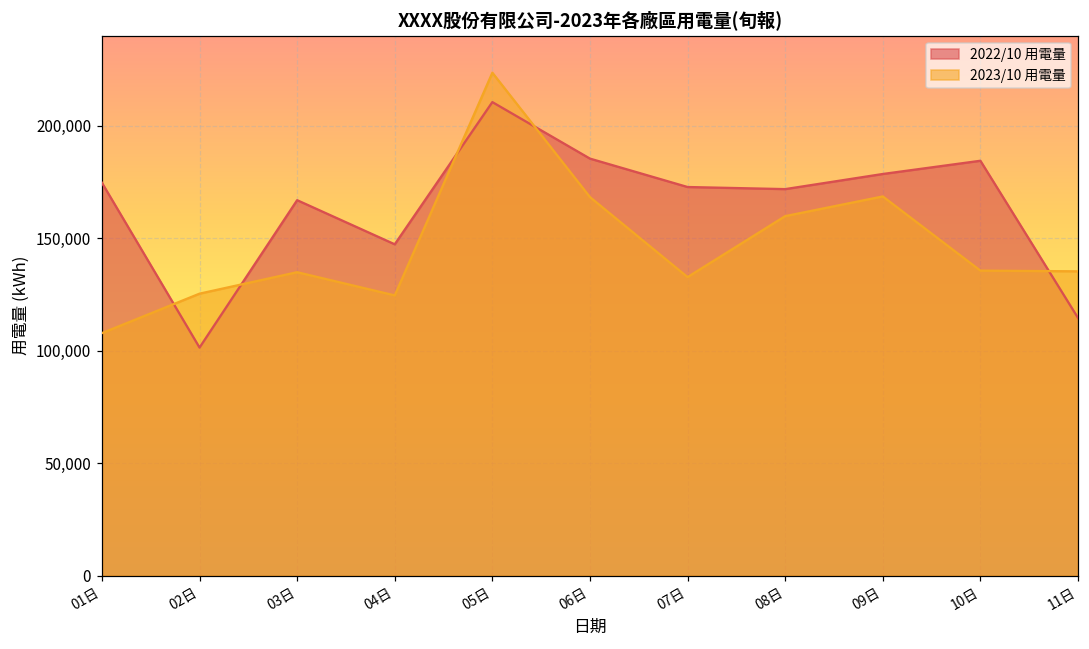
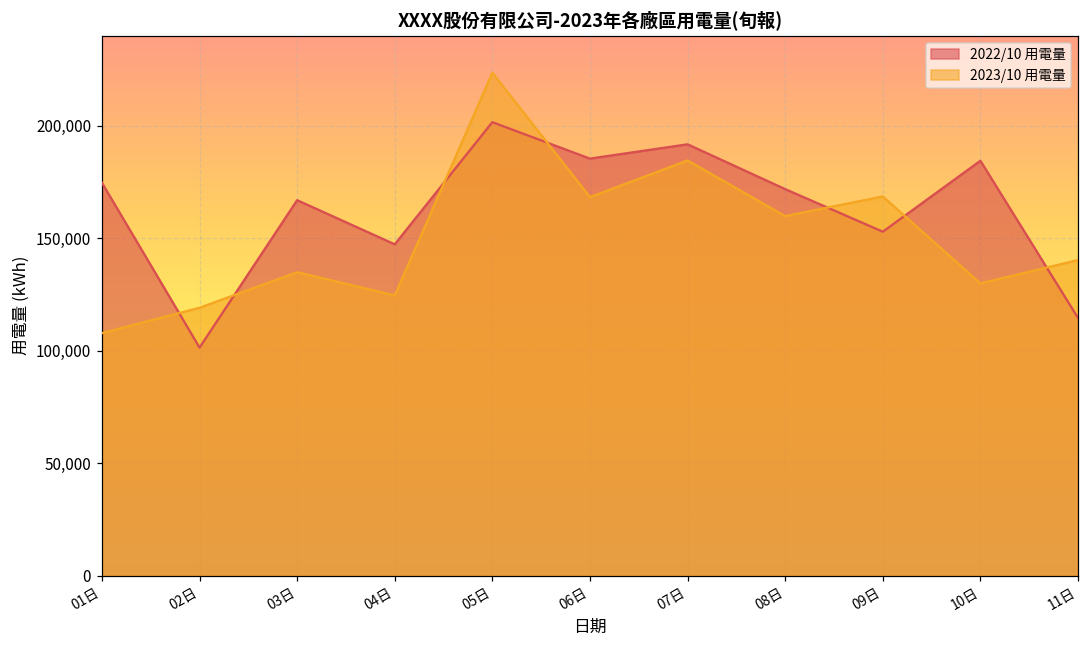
  {
    "2022/10 用電量": {
      "01日": "175,000",
      "02日": "101,000",
      "03日": "167,000",
      "04日": "147,000",
-     "05日": "210,000",
+     "05日": "202,000",
      "06日": "185,000",
-     "07日": "173,000",
+     "07日": "192,000",
      "08日": "172,000",
-     "09日": "179,000",
+     "09日": "153,000",
      "10日": "184,000",
      "11日": "115,000"
    },
    "2023/10 用電量": {
      "01日": "108,000",
-     "02日": "125,000",
+     "02日": "119,000",
      "03日": "135,000",
      "04日": "125,000",
      "05日": "224,000",
      "06日": "168,000",
-     "07日": "133,000",
+     "07日": "185,000",
      "08日": "160,000",
      "09日": "169,000",
-     "10日": "136,000",
-     "11日": "135,000"
+     "10日": "130,000",
+     "11日": "140,000"
    }
  }
